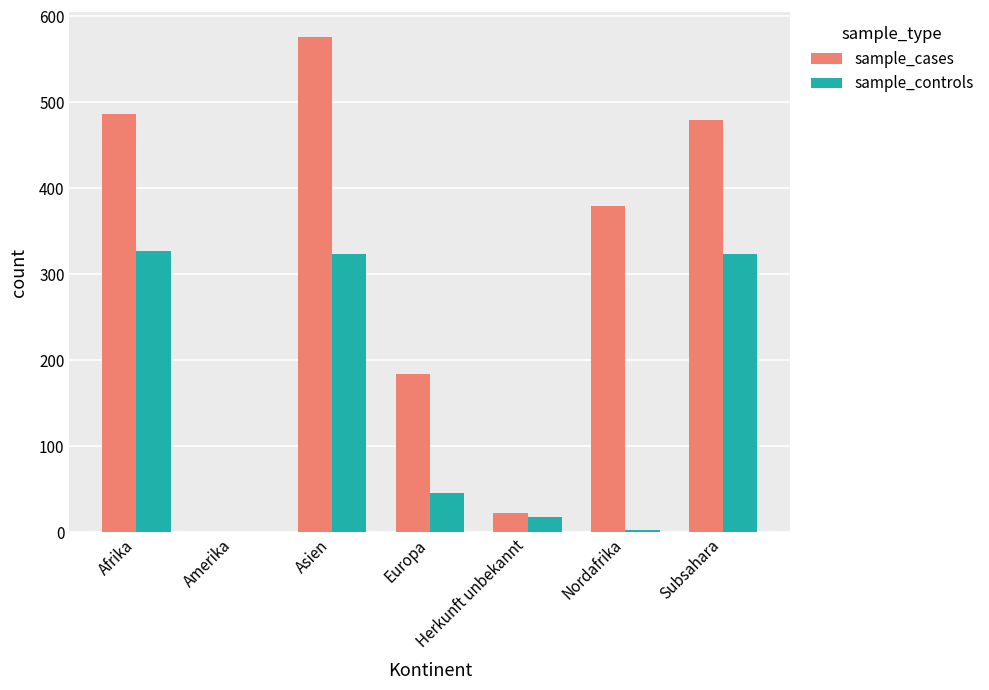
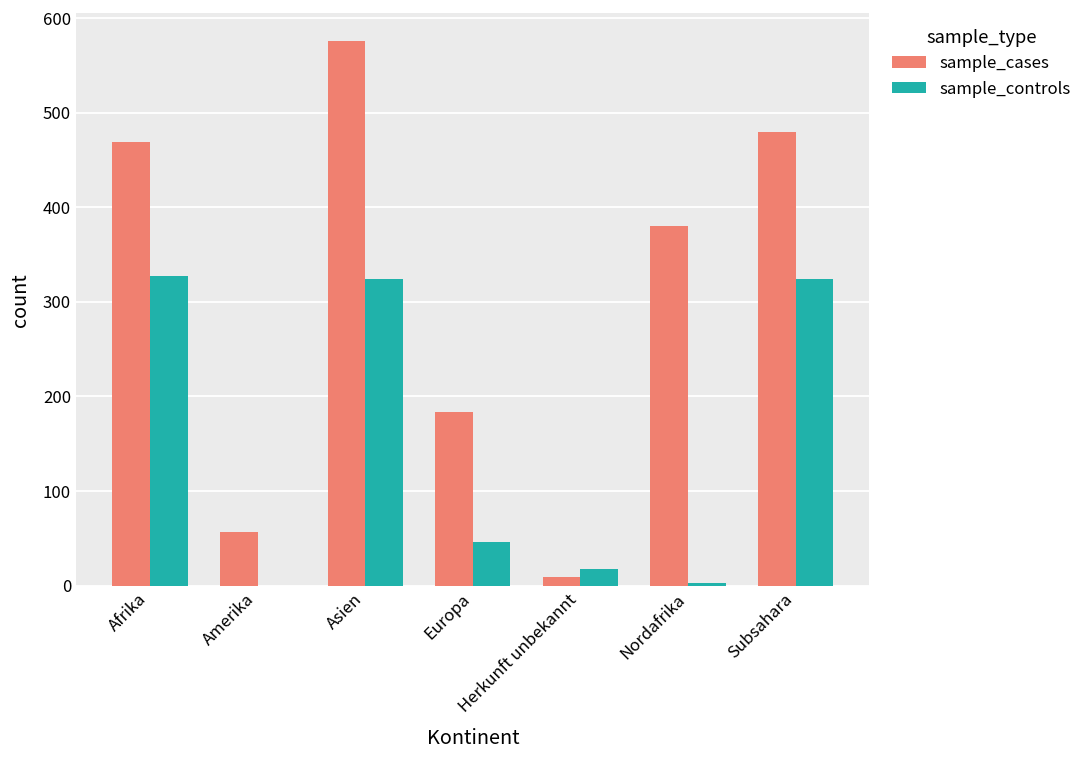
  {
    "sample_cases": {
-     "Afrika": 490,
-     "Amerika": 0,
+     "Afrika": 470,
+     "Amerika": 60,
      "Asien": 580,
      "Europa": 180,
-     "Herkunft unbekannt": 20,
+     "Herkunft unbekannt": 10,
      "Nordafrika": 380,
      "Subsahara": 480
    },
    "sample_controls": {
      "Afrika": 330,
      "Amerika": 0,
      "Asien": 320,
      "Europa": 50,
      "Herkunft unbekannt": 20,
      "Nordafrika": 0,
      "Subsahara": 320
    }
  }
